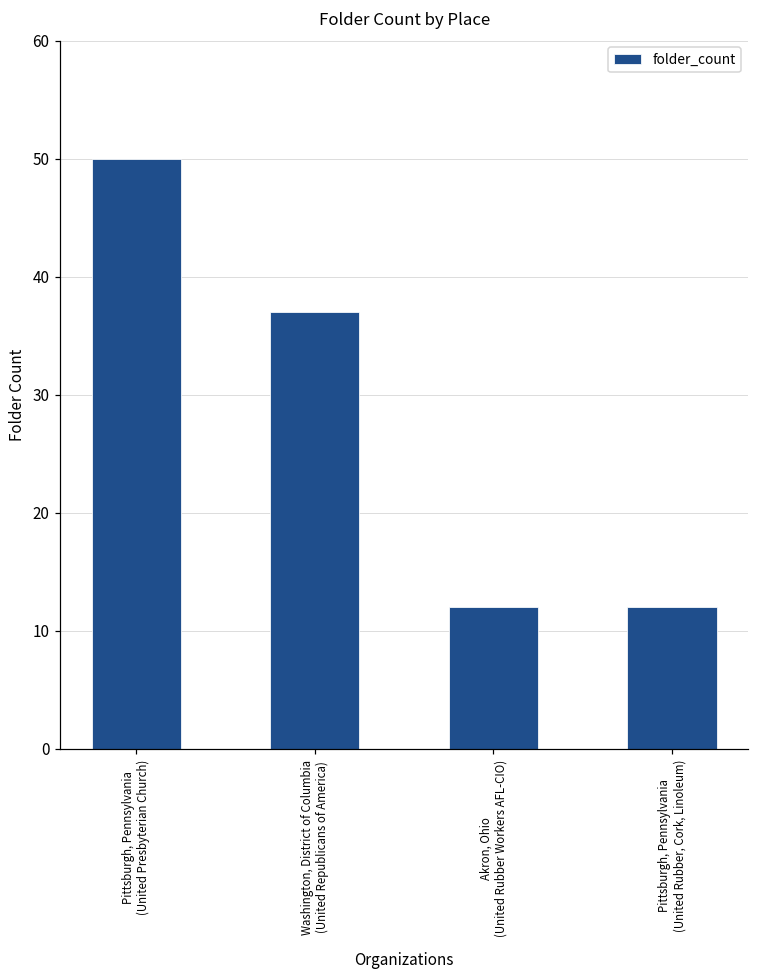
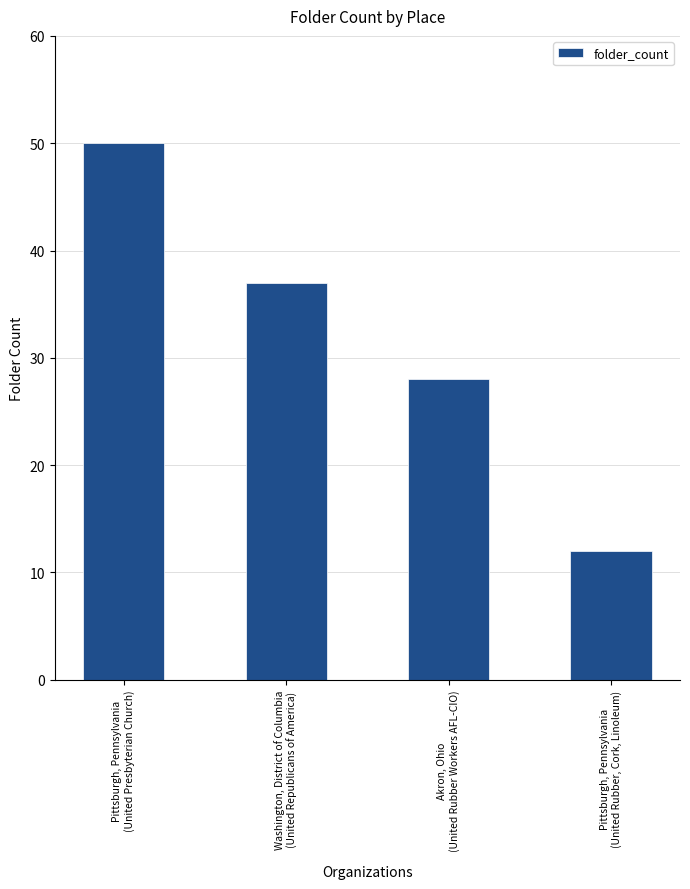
  {
    "Pittsburgh, Pennsylvania (United Presbyterian Church)": 50,
    "Washington, District of Columbia (United Republicans of America)": 37,
-   "Akron, Ohio (United Rubber Workers AFL-CIO)": 12,
+   "Akron, Ohio (United Rubber Workers AFL-CIO)": 28,
    "Pittsburgh, Pennsylvania (United Rubber, Cork, Linoleum)": 12
  }
